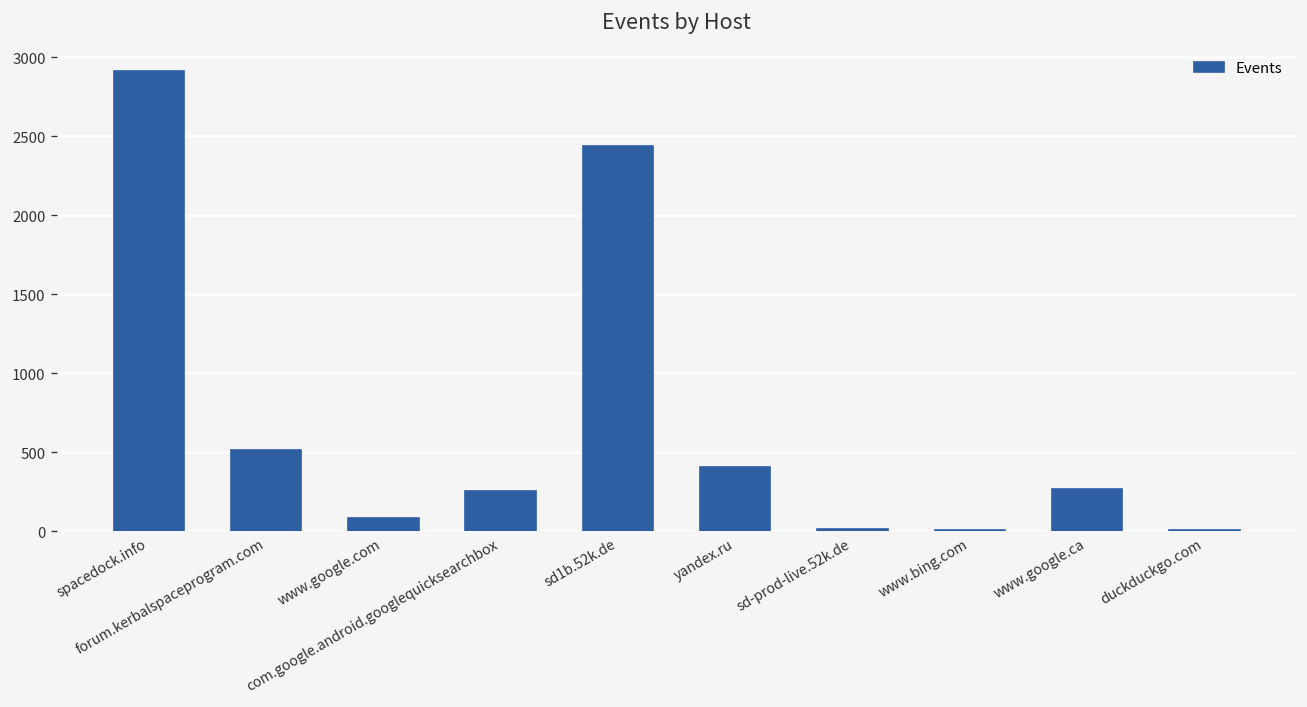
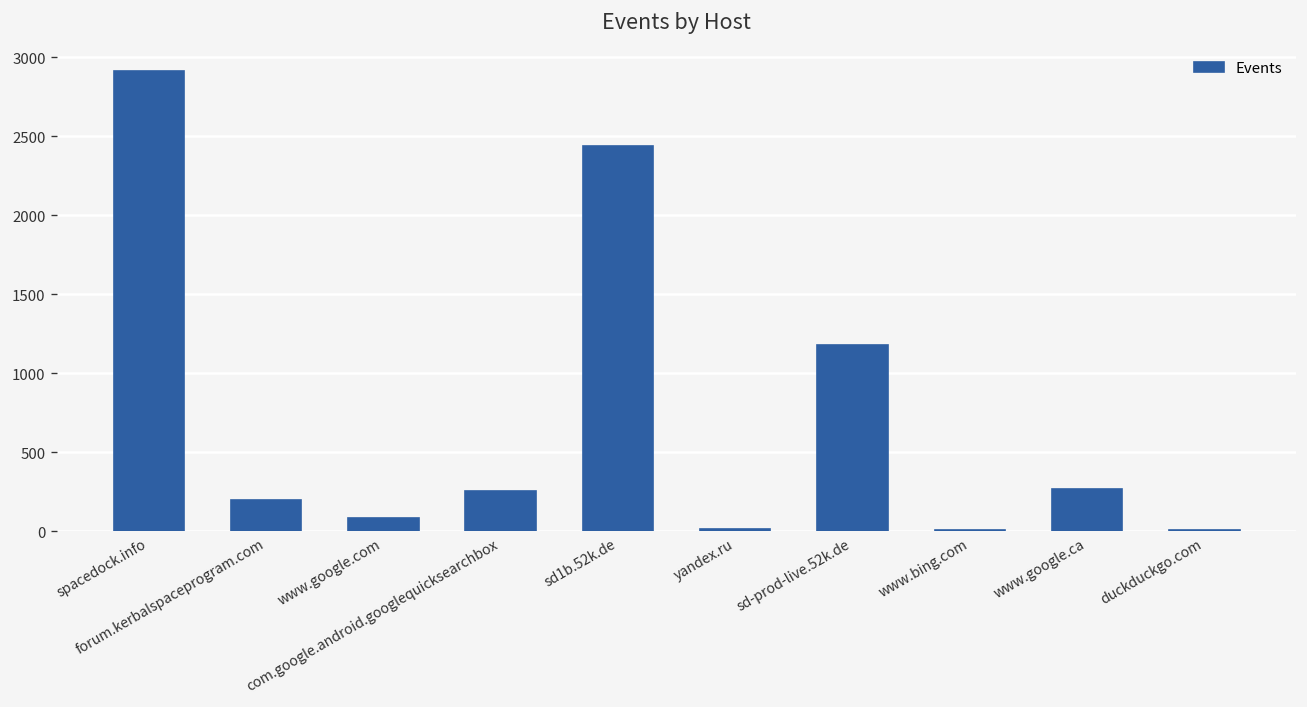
  {
    "spacedock.info": 2910,
-   "forum.kerbalspaceprogram.com": 510,
+   "forum.kerbalspaceprogram.com": 200,
    "www.google.com": 80,
    "com.google.android.googlequicksearchbox": 250,
    "sd1b.52k.de": 2440,
-   "yandex.ru": 410,
-   "sd-prod-live.52k.de": 10,
+   "yandex.ru": 10,
+   "sd-prod-live.52k.de": 1180,
    "www.google.ca": 270
  }
